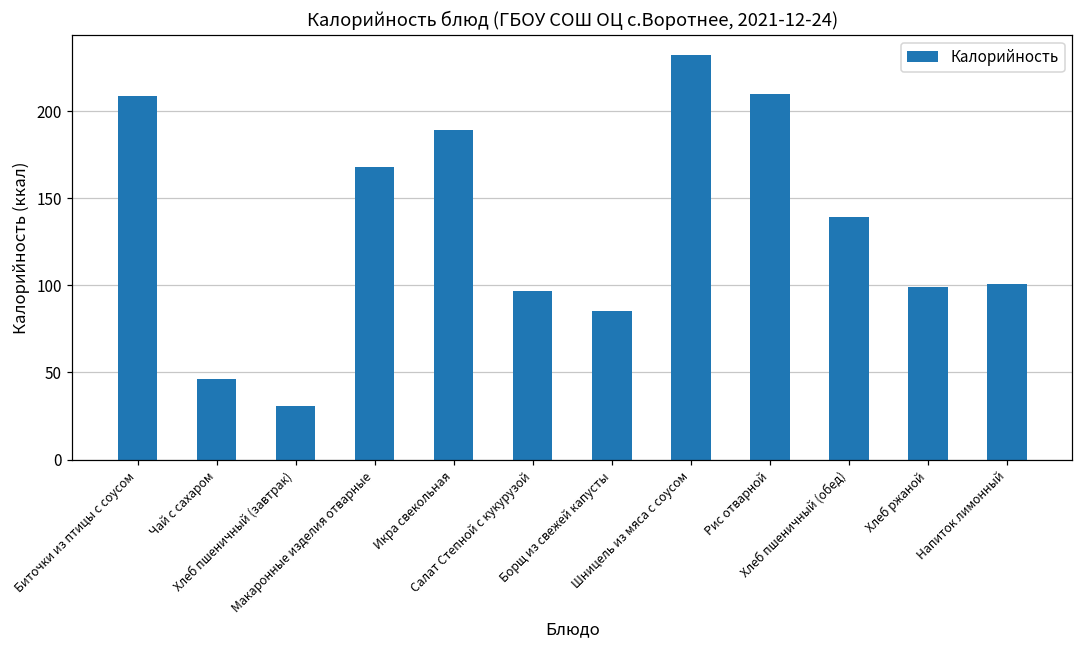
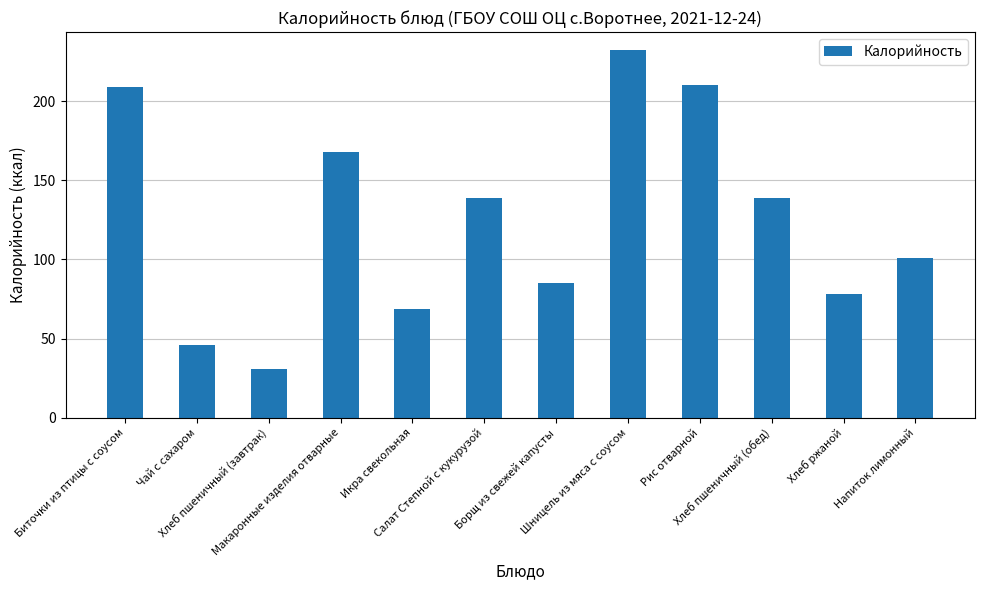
  {
    "Биточки из птицы с соусом": 209,
    "Чай с сахаром": 46,
    "Хлеб пшеничный (завтрак)": 31,
    "Макаронные изделия отварные": 168,
-   "Икра свекольная": 189,
-   "Салат Степной с кукурузой": 97,
+   "Икра свекольная": 69,
+   "Салат Степной с кукурузой": 139,
    "Борщ из свежей капусты": 85,
    "Шницель из мяса с соусом": 232,
    "Рис отварной": 210,
    "Хлеб пшеничный (обед)": 139,
-   "Хлеб ржаной": 99,
+   "Хлеб ржаной": 78,
    "Напиток лимонный": 101
  }
